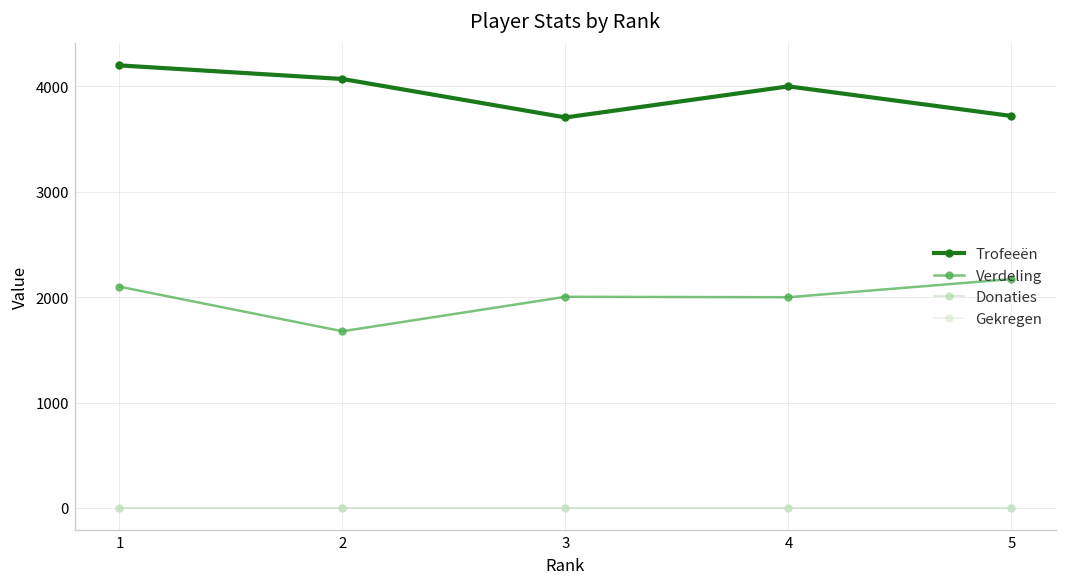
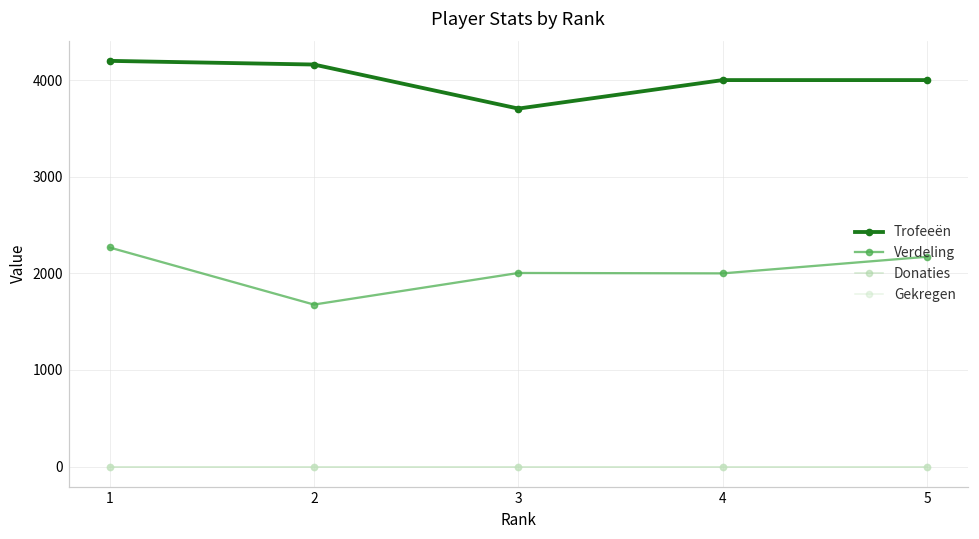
  {
    "Trofeeën": {
      "1": 4200,
-     "2": 4100,
+     "2": 4200,
      "3": 3700,
      "4": 4000,
-     "5": 3700
+     "5": 4000
    },
    "Verdeling": {
-     "1": 2100,
+     "1": 2300,
      "2": 1700,
      "3": 2000,
      "4": 2000,
      "5": 2200
    },
    "Gekregen": {
      "1": 0,
      "2": 0,
      "3": 0,
      "4": 0,
      "5": 0
    }
  }
